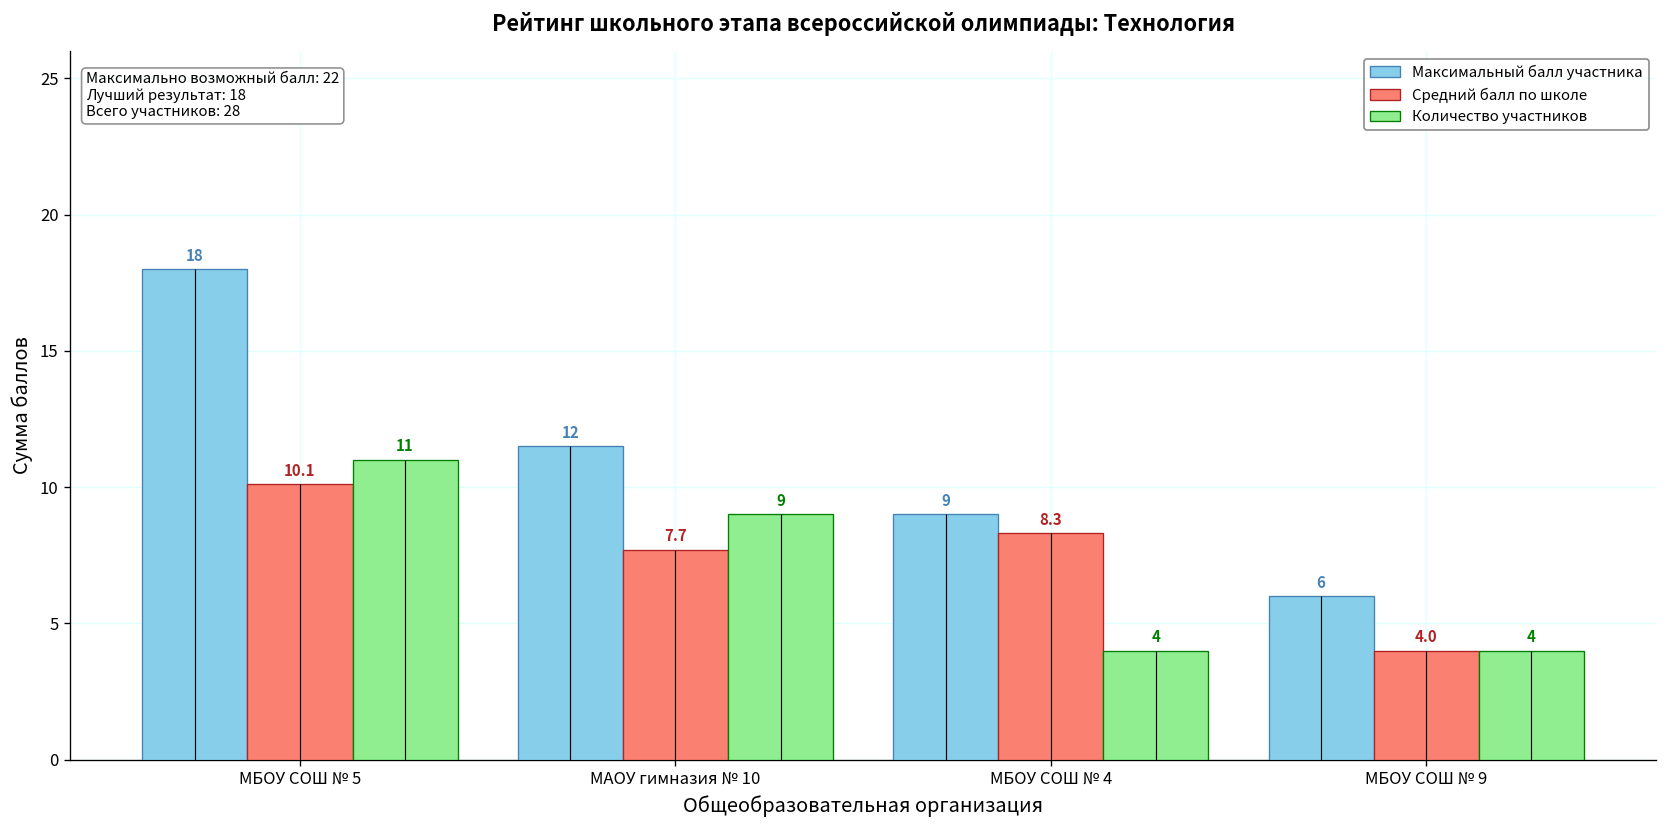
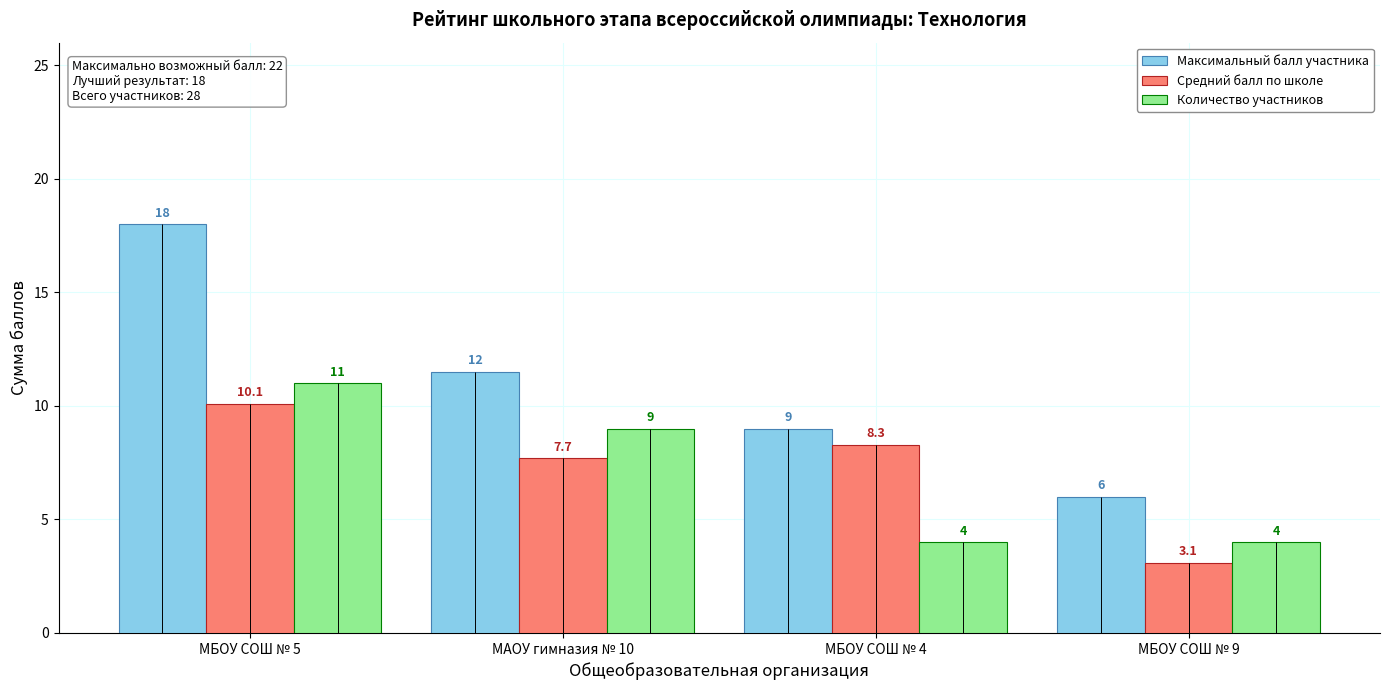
  {
    "Максимальный балл участника": {
      "МБОУ СОШ № 5": 18,
      "МАОУ гимназия № 10": 12,
      "МБОУ СОШ № 4": 9,
      "МБОУ СОШ № 9": 6
    },
    "Средний балл по школе": {
      "МБОУ СОШ № 5": 10.1,
      "МАОУ гимназия № 10": 7.7,
      "МБОУ СОШ № 4": 8.3,
-     "МБОУ СОШ № 9": 4.0
+     "МБОУ СОШ № 9": 3.1
    },
    "Количество участников": {
      "МБОУ СОШ № 5": 11,
      "МАОУ гимназия № 10": 9,
      "МБОУ СОШ № 4": 4,
      "МБОУ СОШ № 9": 4
    }
  }
